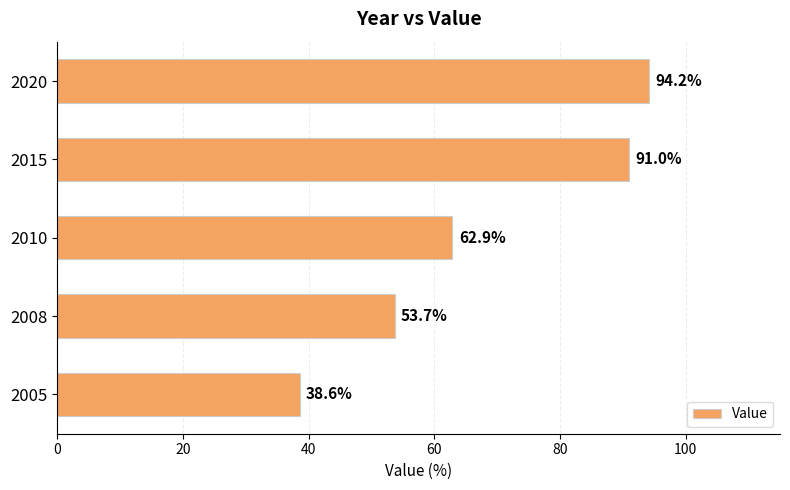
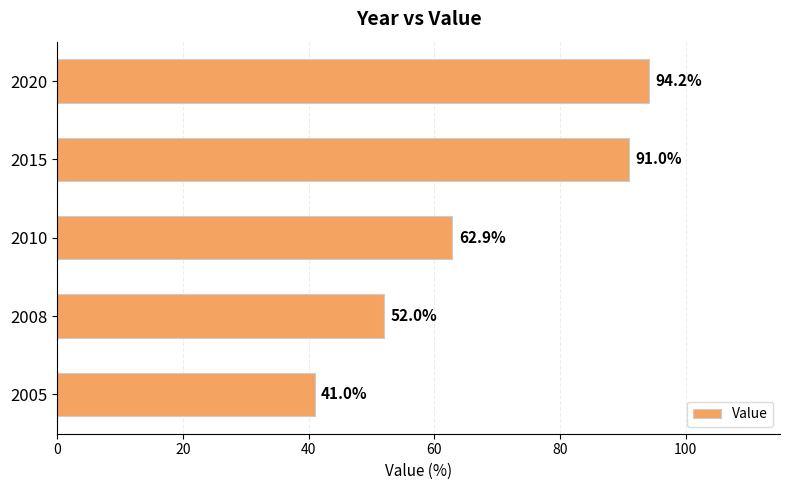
  {
    "2020": "94.2%",
    "2015": "91.0%",
    "2010": "62.9%",
-   "2008": "53.7%",
-   "2005": "38.6%"
+   "2008": "52.0%",
+   "2005": "41.0%"
  }
